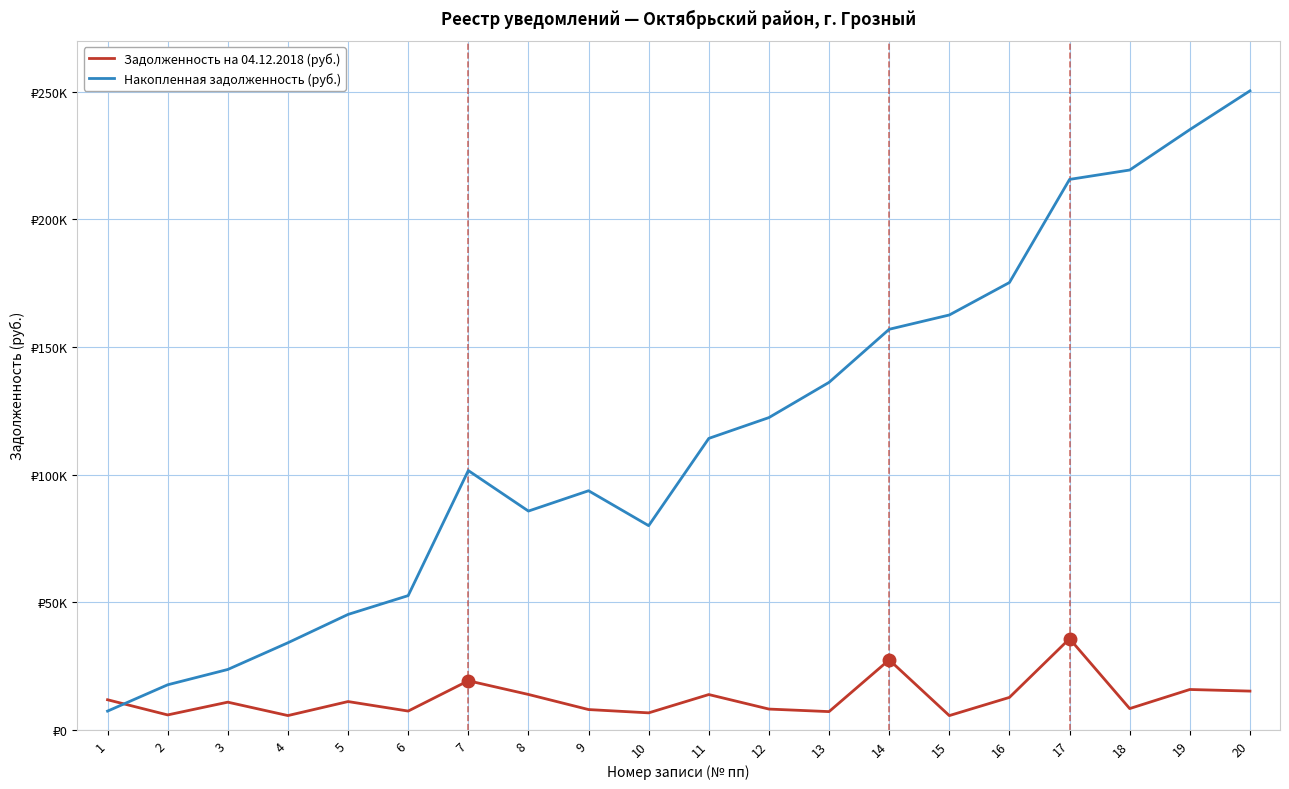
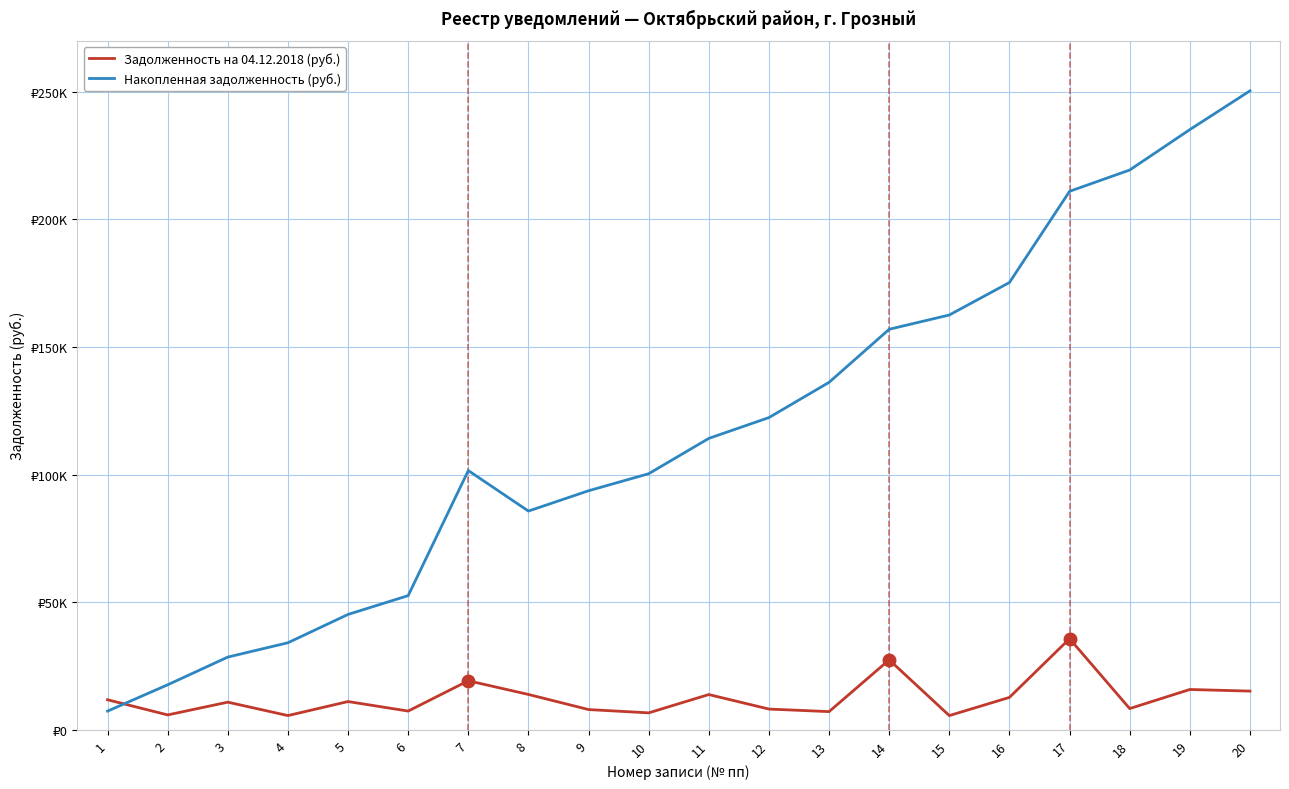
  {
    "Накопленная задолженность (руб.)": {
      "1": "₽7000",
      "2": "₽18000",
-     "3": "₽24000",
+     "3": "₽29000",
      "4": "₽34000",
      "5": "₽45000",
      "6": "₽53000",
      "7": "₽102000",
      "8": "₽86000",
      "9": "₽94000",
-     "10": "₽80000",
+     "10": "₽100000",
      "11": "₽114000",
      "12": "₽122000",
      "13": "₽136000",
      "14": "₽157000",
      "15": "₽163000",
      "16": "₽175000",
-     "17": "₽216000",
+     "17": "₽211000",
      "18": "₽219000",
      "19": "₽235000",
      "20": "₽250000"
    }
  }
